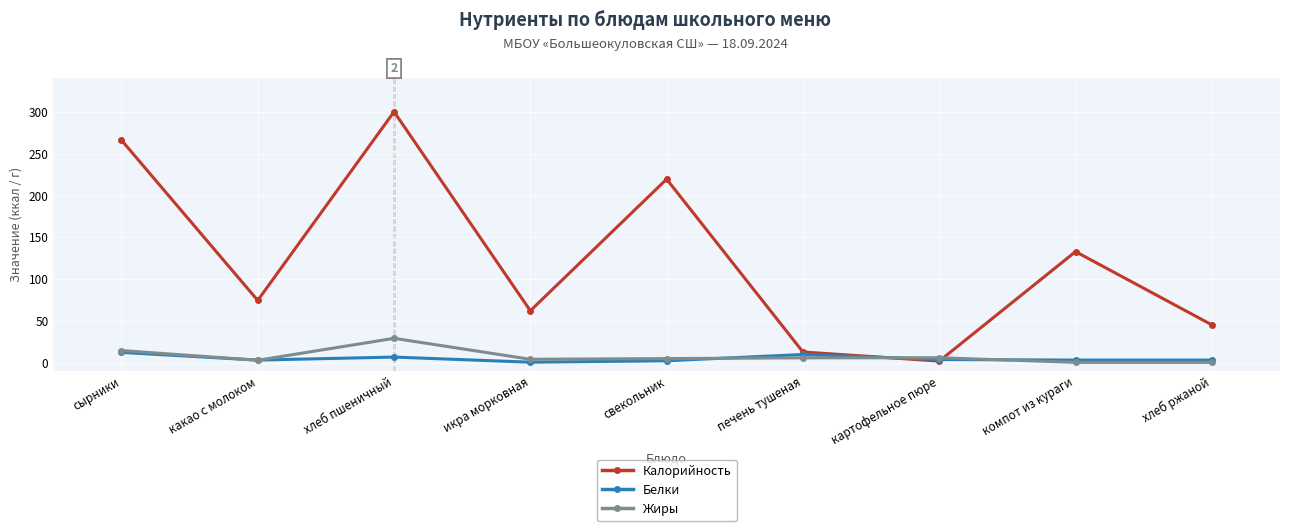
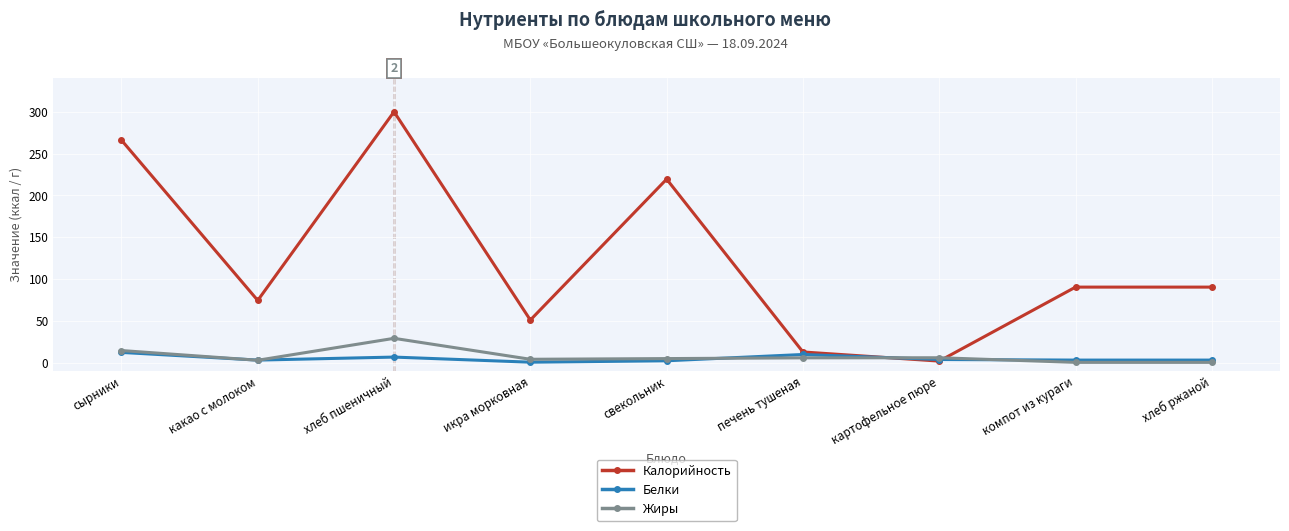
  {
    "Калорийность": {
      "сырники": 270,
      "какао с молоком": 70,
      "хлеб пшеничный": 300,
-     "икра морковная": 60,
+     "икра морковная": 50,
      "свекольник": 220,
-     "компот из кураги": 130,
-     "хлеб ржаной": 50
+     "компот из кураги": 90,
+     "хлеб ржаной": 90
    },
    "Белки": {
      "хлеб пшеничный": 10,
      "икра морковная": 0
    },
    "Жиры": {
      "хлеб пшеничный": 30,
      "икра морковная": 0,
      "печень тушеная": 10
    }
  }
